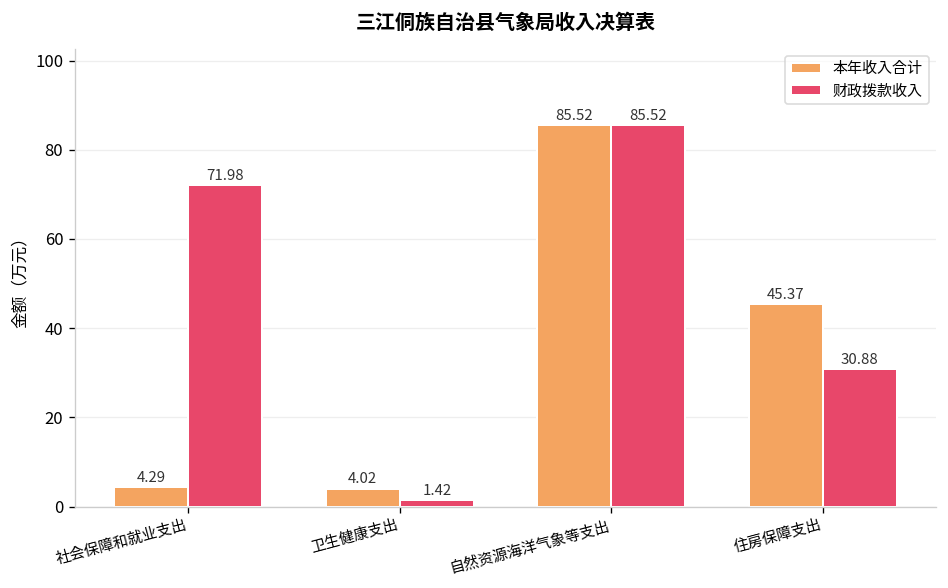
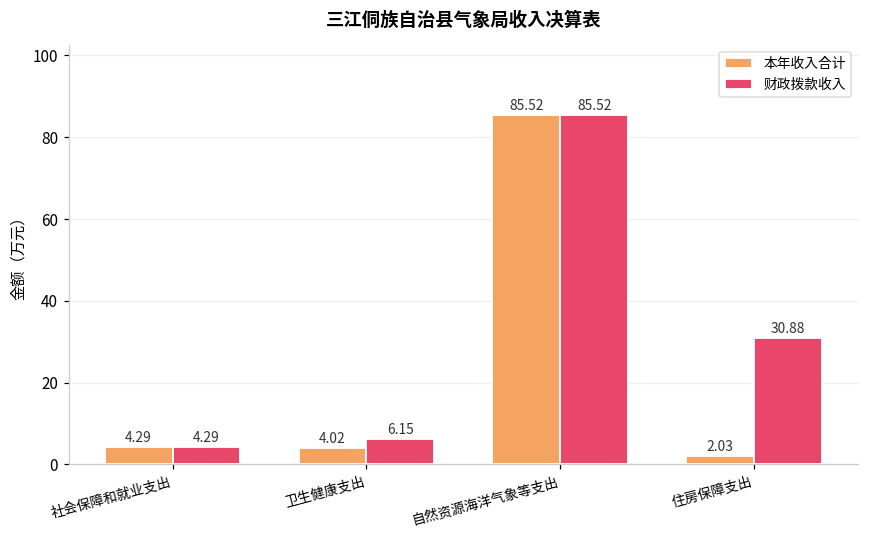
  {
    "本年收入合计": {
      "社会保障和就业支出": 4.29,
      "卫生健康支出": 4.02,
      "自然资源海洋气象等支出": 85.52,
-     "住房保障支出": 45.37
+     "住房保障支出": 2.03
    },
    "财政拨款收入": {
-     "社会保障和就业支出": 71.98,
-     "卫生健康支出": 1.42,
+     "社会保障和就业支出": 4.29,
+     "卫生健康支出": 6.15,
      "自然资源海洋气象等支出": 85.52,
      "住房保障支出": 30.88
    }
  }
